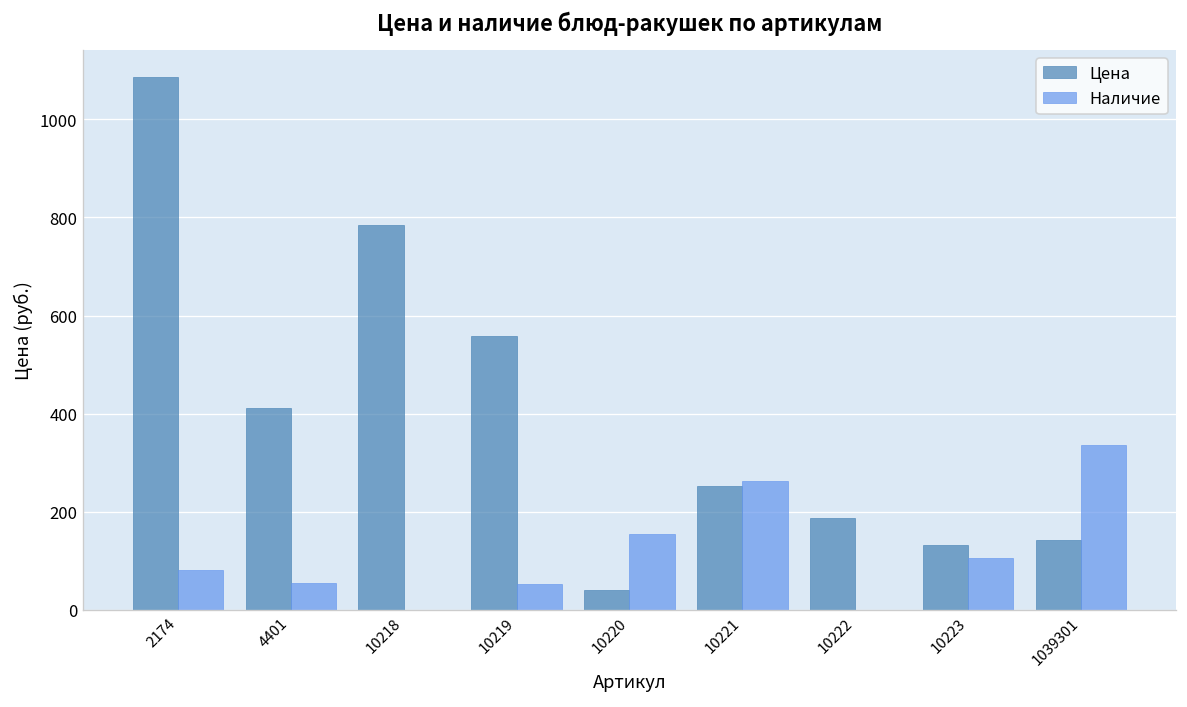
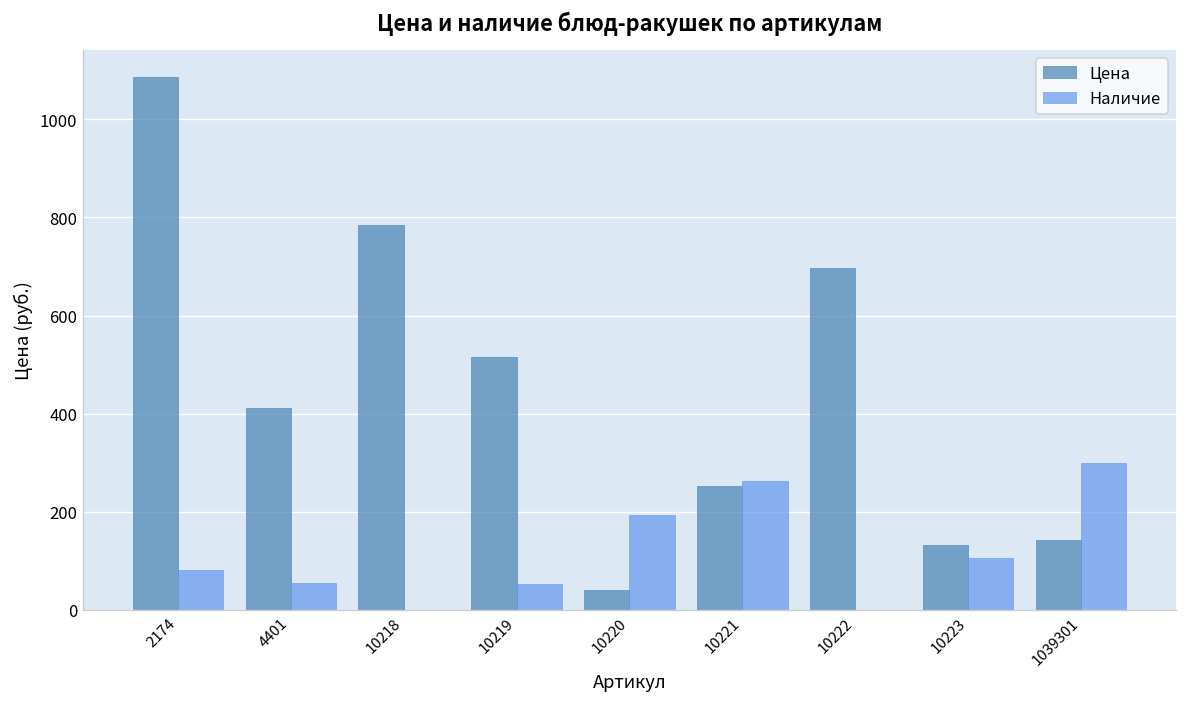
  {
    "Цена": {
      "2174": 1090,
      "4401": 410,
      "10218": 790,
-     "10219": 560,
+     "10219": 520,
      "10220": 40,
      "10221": 250,
-     "10222": 190,
+     "10222": 700,
      "10223": 130,
      "1039301": 140
    },
    "Наличие": {
      "2174": 80,
      "4401": 50,
      "10218": 0,
      "10219": 50,
-     "10220": 160,
+     "10220": 190,
      "10221": 260,
      "10222": 0,
      "10223": 110,
-     "1039301": 340
+     "1039301": 300
    }
  }
